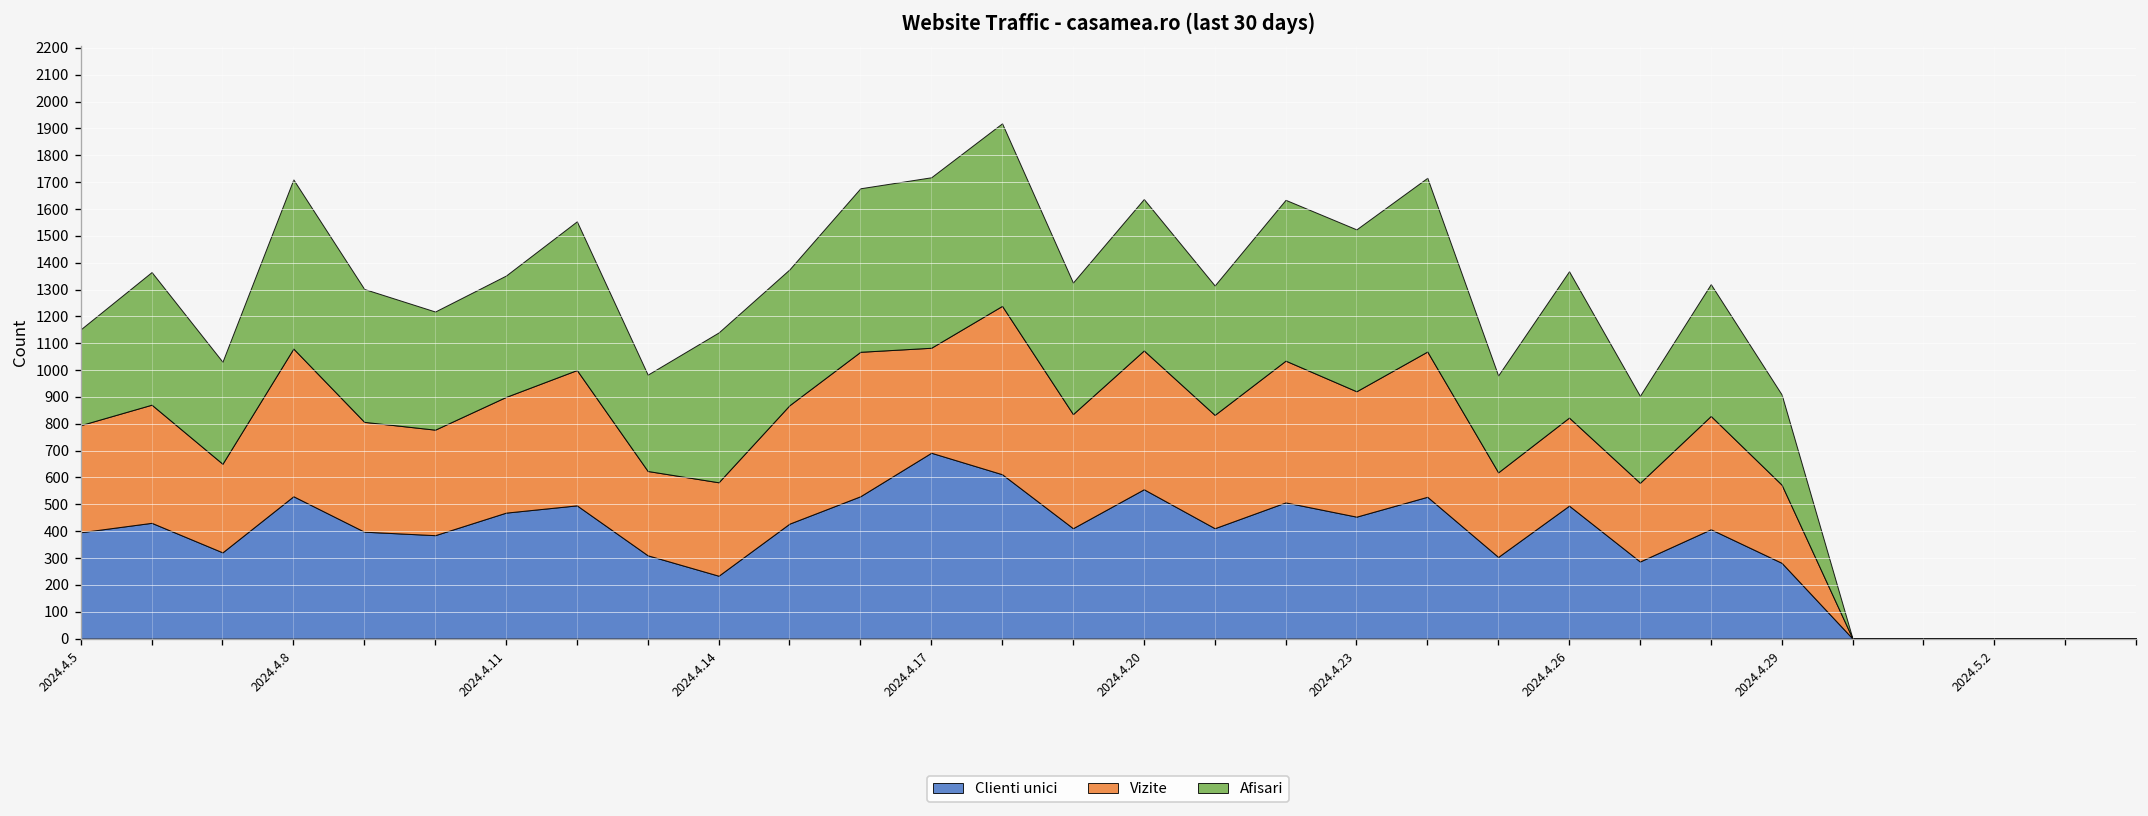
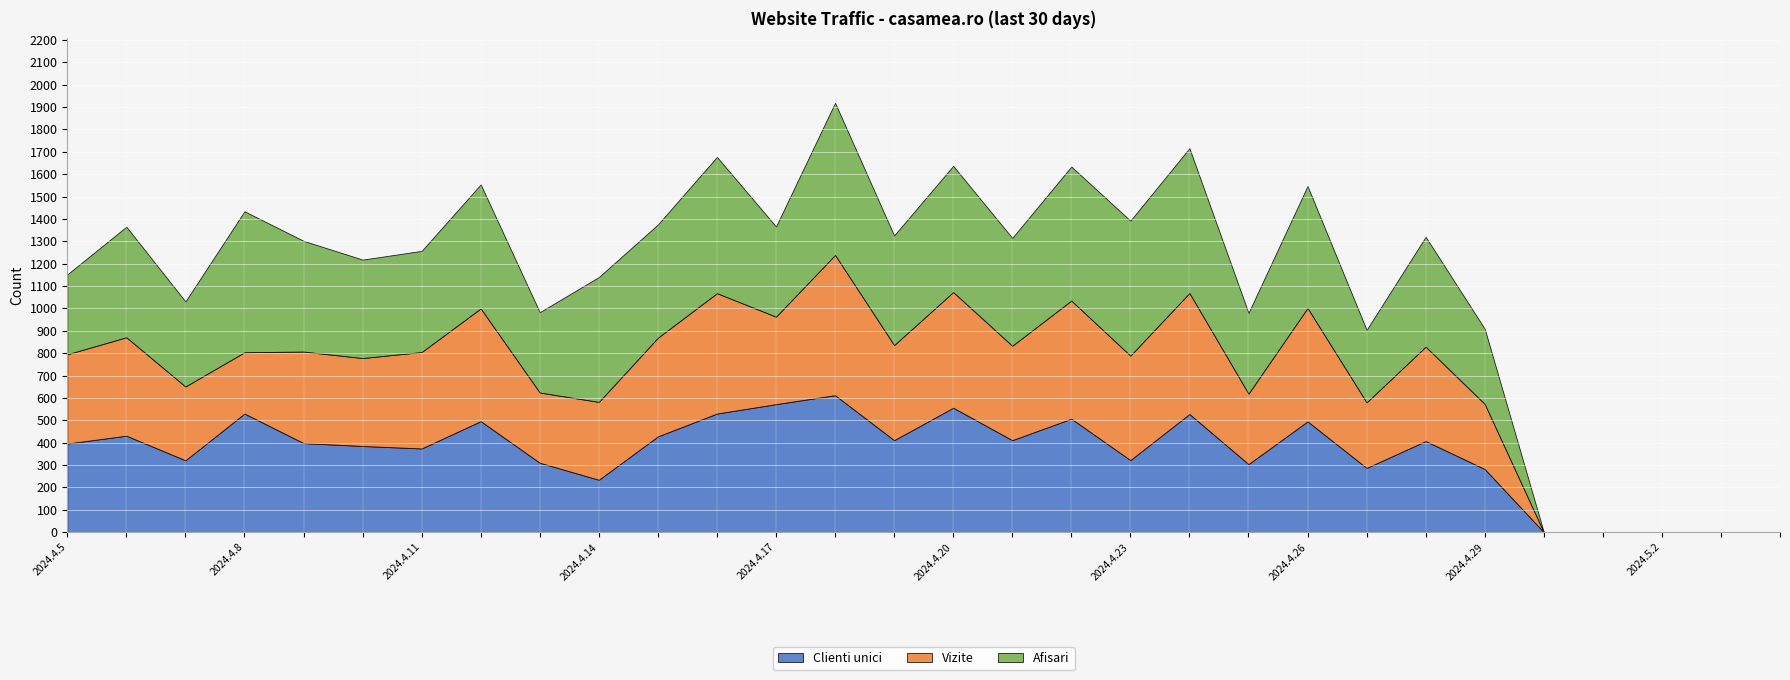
  {
    "Clienti unici": {
      "2024.4.5": 400,
      "2024.4.8": 530,
-     "2024.4.11": 470,
+     "2024.4.11": 370,
      "2024.4.14": 230,
-     "2024.4.17": 690,
+     "2024.4.17": 570,
      "2024.4.20": 560,
-     "2024.4.23": 450,
+     "2024.4.23": 320,
      "2024.4.26": 500,
      "2024.4.29": 280
    },
    "Vizite": {
      "2024.4.5": 400,
-     "2024.4.8": 550,
+     "2024.4.8": 270,
      "2024.4.11": 430,
      "2024.4.14": 350,
      "2024.4.17": 390,
      "2024.4.20": 520,
      "2024.4.23": 470,
-     "2024.4.26": 330,
+     "2024.4.26": 510,
      "2024.4.29": 290
    },
    "Afisari": {
      "2024.4.5": 360,
      "2024.4.8": 630,
      "2024.4.11": 450,
      "2024.4.14": 560,
-     "2024.4.17": 640,
+     "2024.4.17": 400,
      "2024.4.20": 560,
      "2024.4.23": 600,
      "2024.4.26": 550,
      "2024.4.29": 340
    }
  }
